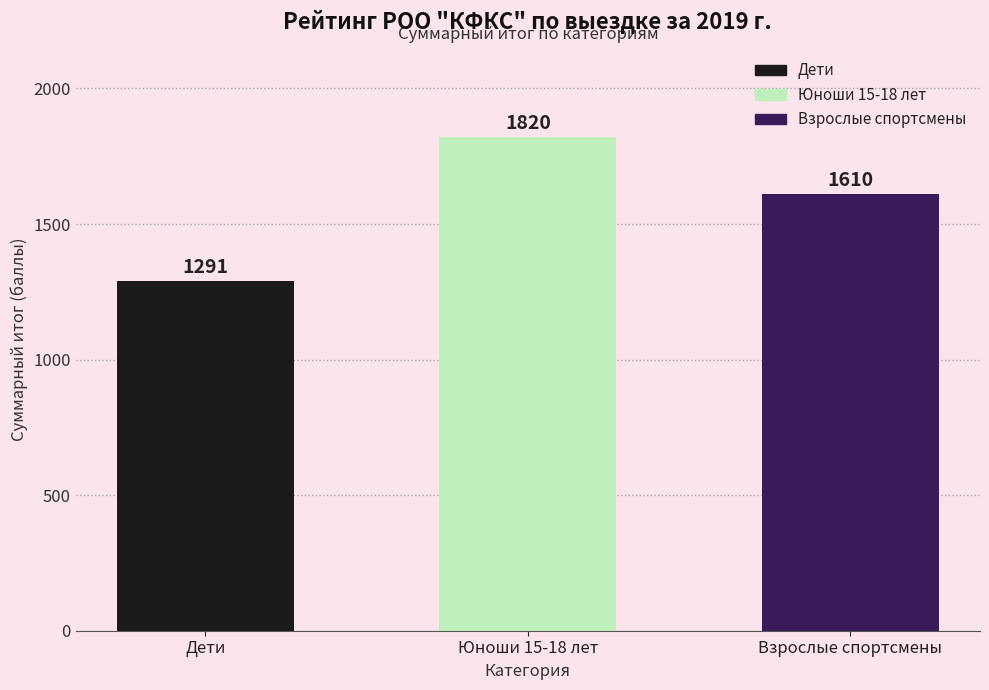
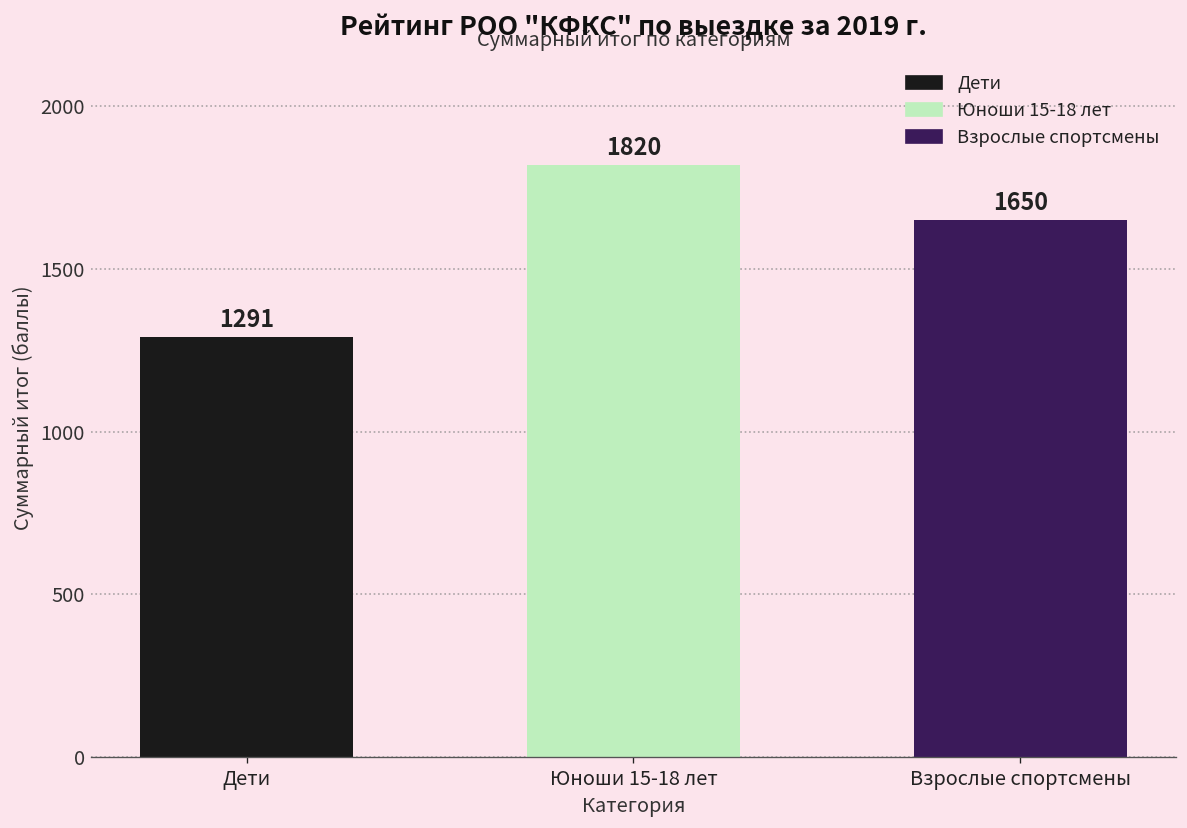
  {
    "Дети": 1291,
    "Юноши 15-18 лет": 1820,
-   "Взрослые спортсмены": 1610
+   "Взрослые спортсмены": 1650
  }
